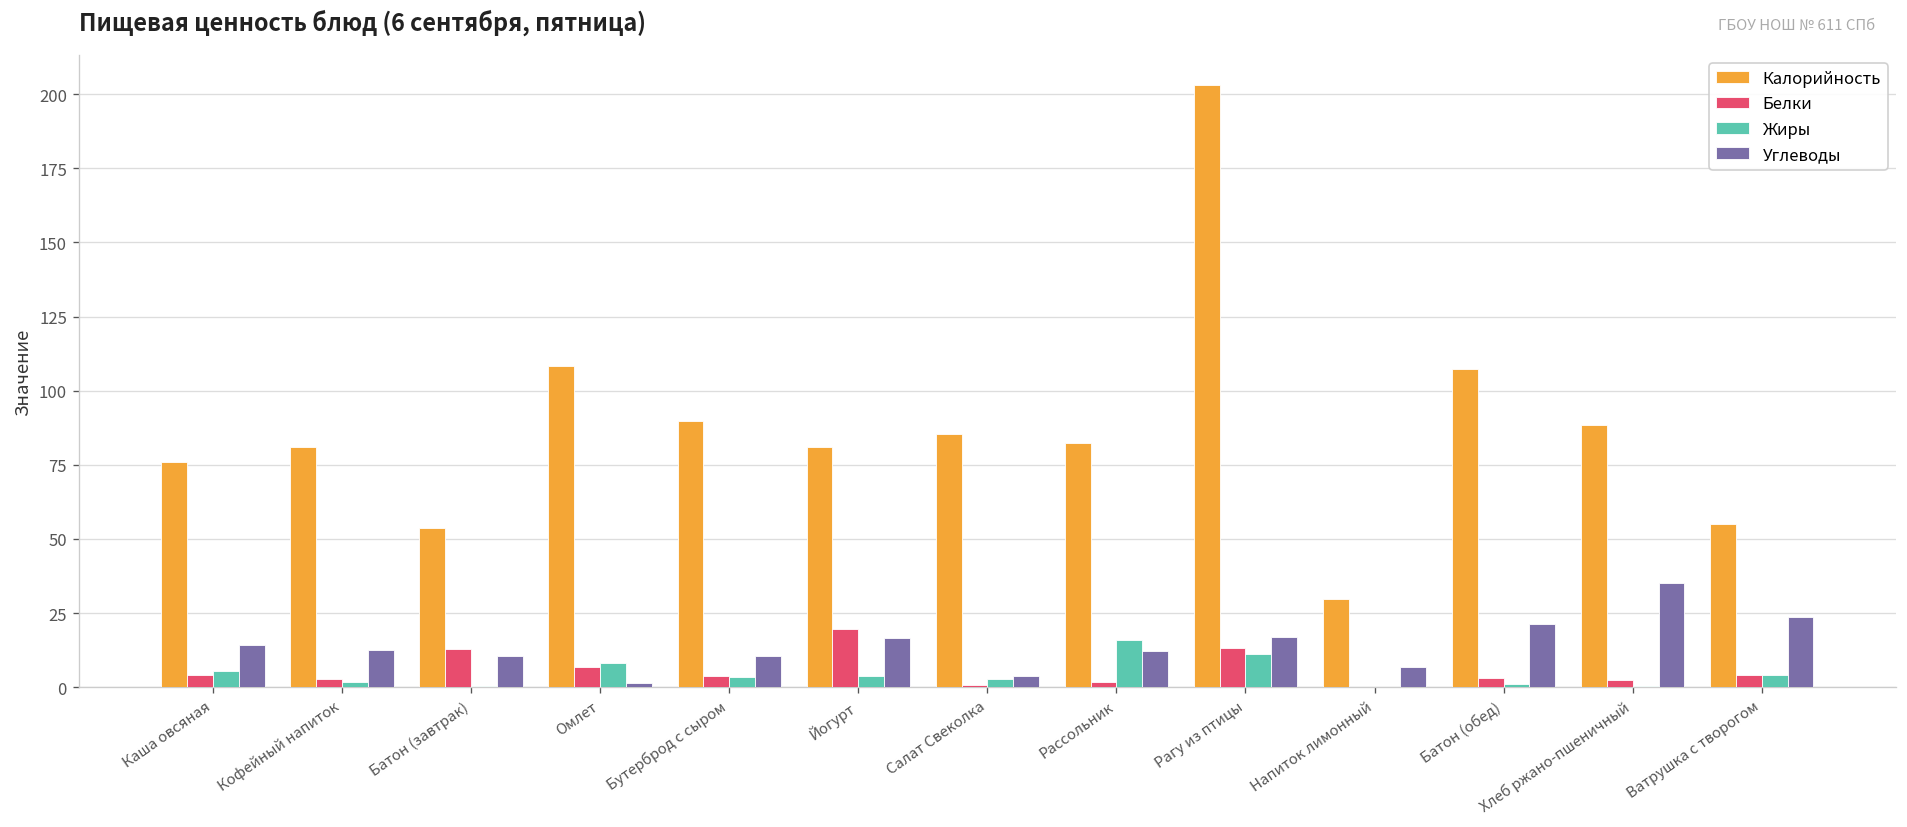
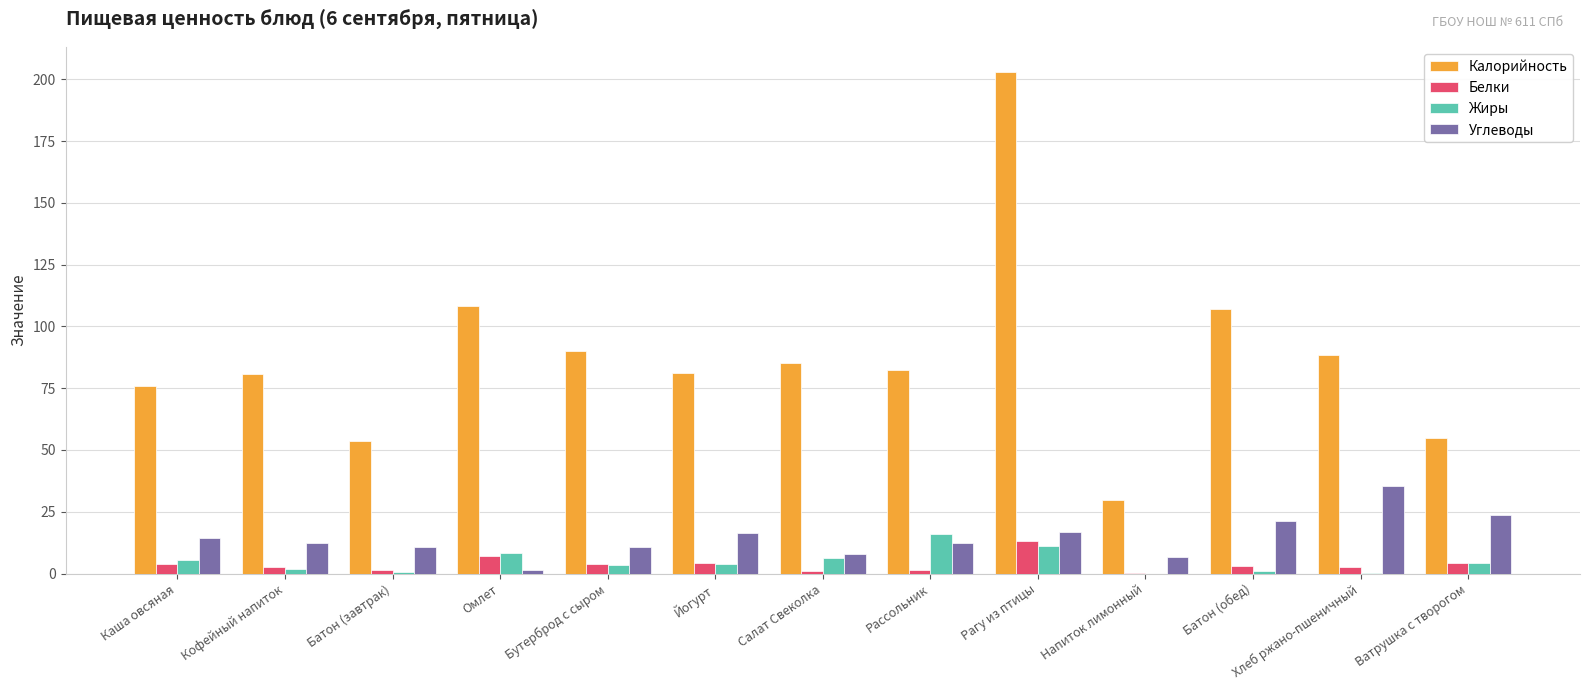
  {
    "Калорийность": {
      "Каша овсяная": 76,
      "Кофейный напиток": 81,
      "Батон (завтрак)": 54,
      "Омлет": 108,
      "Бутерброд с сыром": 90,
      "Йогурт": 81,
      "Салат Свеколка": 85,
      "Рассольник": 82,
      "Рагу из птицы": 203,
      "Напиток лимонный": 30,
      "Батон (обед)": 107,
      "Хлеб ржано-пшеничный": 88,
      "Ватрушка с творогом": 55
    },
    "Белки": {
      "Каша овсяная": 4,
      "Кофейный напиток": 3,
-     "Батон (завтрак)": 13,
+     "Батон (завтрак)": 2,
      "Омлет": 7,
      "Бутерброд с сыром": 4,
-     "Йогурт": 20,
+     "Йогурт": 4,
      "Рассольник": 2,
      "Рагу из птицы": 13,
      "Батон (обед)": 3,
      "Хлеб ржано-пшеничный": 3,
      "Ватрушка с творогом": 4
    },
    "Жиры": {
      "Каша овсяная": 5,
      "Кофейный напиток": 2,
      "Омлет": 8,
      "Бутерброд с сыром": 4,
      "Йогурт": 4,
-     "Салат Свеколка": 3,
+     "Салат Свеколка": 6,
      "Рассольник": 16,
      "Рагу из птицы": 11,
      "Напиток лимонный": 0,
      "Батон (обед)": 1,
      "Ватрушка с творогом": 4
    },
    "Углеводы": {
      "Каша овсяная": 14,
      "Кофейный напиток": 12,
      "Батон (завтрак)": 11,
      "Омлет": 1,
      "Бутерброд с сыром": 11,
      "Йогурт": 17,
-     "Салат Свеколка": 4,
+     "Салат Свеколка": 8,
      "Рассольник": 12,
      "Рагу из птицы": 17,
      "Напиток лимонный": 7,
      "Батон (обед)": 21,
      "Хлеб ржано-пшеничный": 35,
      "Ватрушка с творогом": 24
    }
  }
